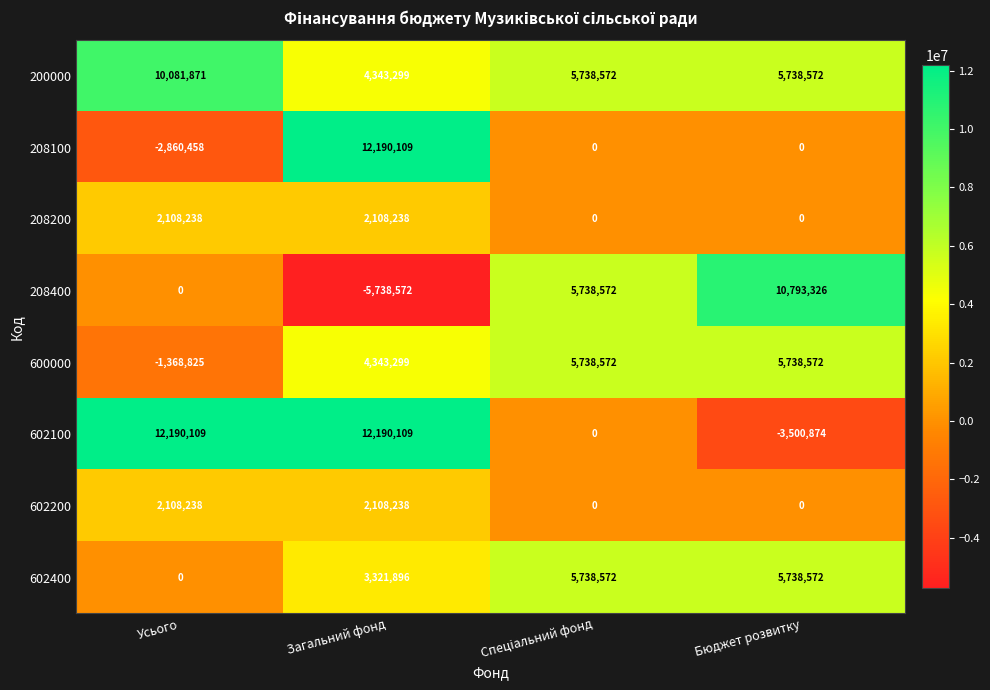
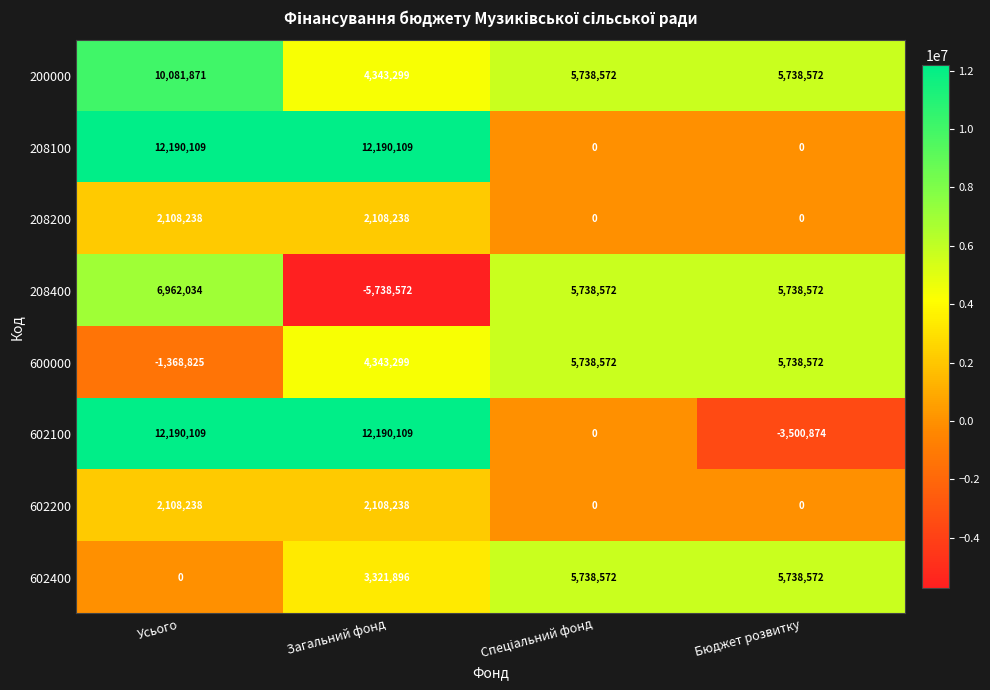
  {
    "200000": {
      "Усього": "10,081,871",
      "Загальний фонд": "4,343,299",
      "Спеціальний фонд": "5,738,572",
      "Бюджет розвитку": "5,738,572"
    },
    "208100": {
-     "Усього": "-2,860,458",
+     "Усього": "12,190,109",
      "Загальний фонд": "12,190,109",
      "Спеціальний фонд": "0",
      "Бюджет розвитку": "0"
    },
    "208200": {
      "Усього": "2,108,238",
      "Загальний фонд": "2,108,238",
      "Спеціальний фонд": "0",
      "Бюджет розвитку": "0"
    },
    "208400": {
-     "Усього": "0",
+     "Усього": "6,962,034",
      "Загальний фонд": "-5,738,572",
      "Спеціальний фонд": "5,738,572",
-     "Бюджет розвитку": "10,793,326"
+     "Бюджет розвитку": "5,738,572"
    },
    "600000": {
      "Усього": "-1,368,825",
      "Загальний фонд": "4,343,299",
      "Спеціальний фонд": "5,738,572",
      "Бюджет розвитку": "5,738,572"
    },
    "602100": {
      "Усього": "12,190,109",
      "Загальний фонд": "12,190,109",
      "Спеціальний фонд": "0",
      "Бюджет розвитку": "-3,500,874"
    },
    "602200": {
      "Усього": "2,108,238",
      "Загальний фонд": "2,108,238",
      "Спеціальний фонд": "0",
      "Бюджет розвитку": "0"
    },
    "602400": {
      "Усього": "0",
      "Загальний фонд": "3,321,896",
      "Спеціальний фонд": "5,738,572",
      "Бюджет розвитку": "5,738,572"
    }
  }
